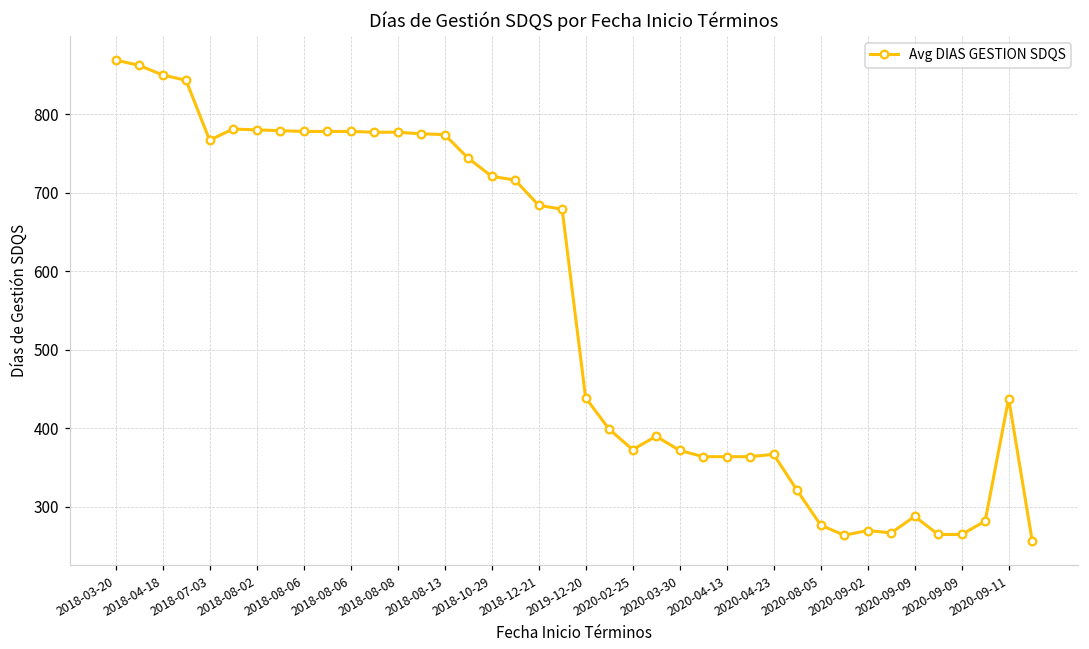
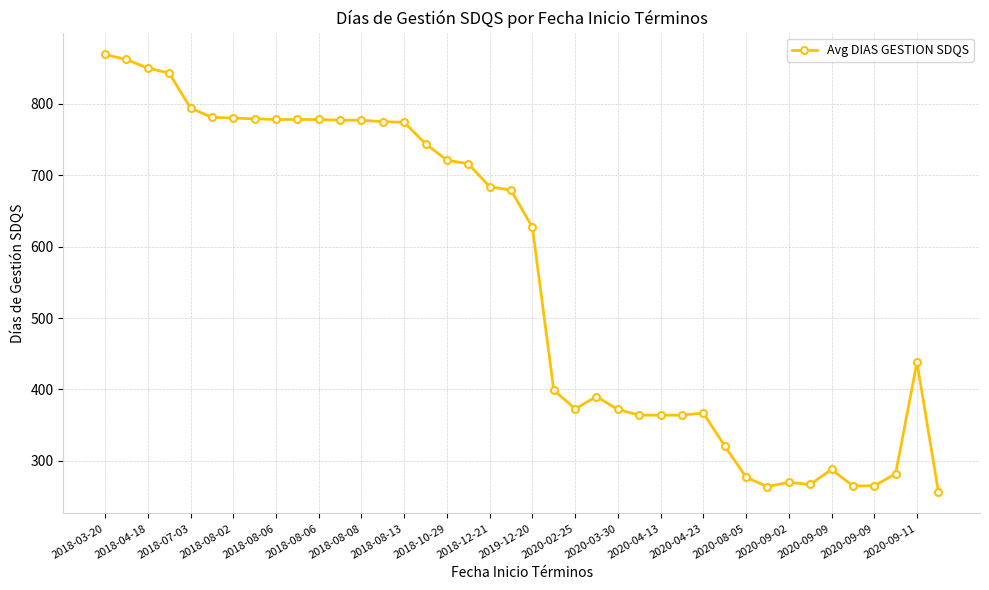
  {
    "2018-03-20": 870,
    "2018-04-18": 850,
-   "2018-07-03": 770,
+   "2018-07-03": 790,
    "2018-08-02": 780,
    "2018-08-13": 770,
    "2018-10-29": 720,
    "2018-12-21": 680,
-   "2019-12-20": 440,
+   "2019-12-20": 630,
    "2020-02-25": 370,
    "2020-03-30": 370,
    "2020-04-23": 370,
    "2020-08-05": 280,
    "2020-09-02": 270,
    "2020-09-11": 440
  }
